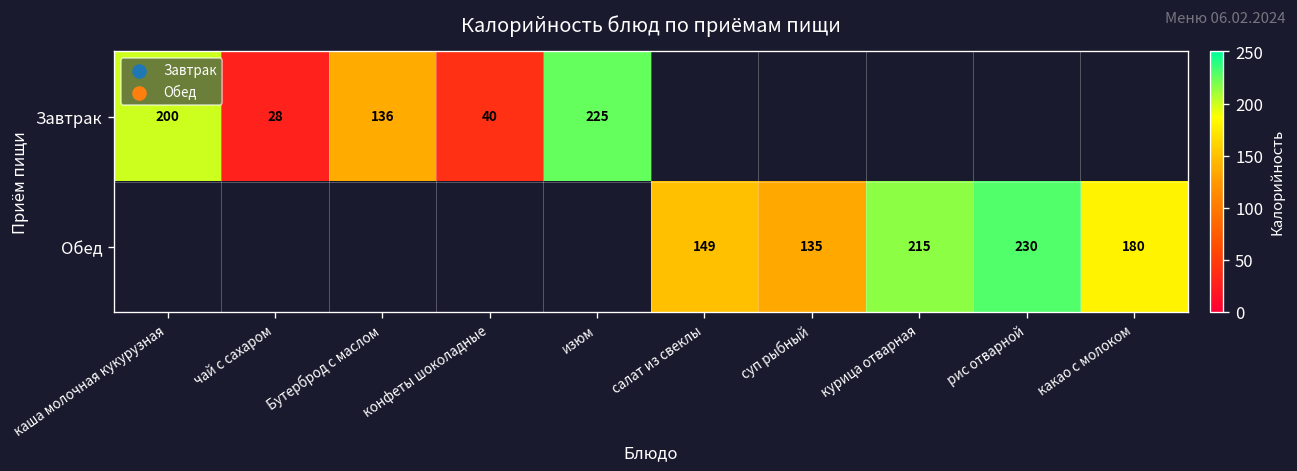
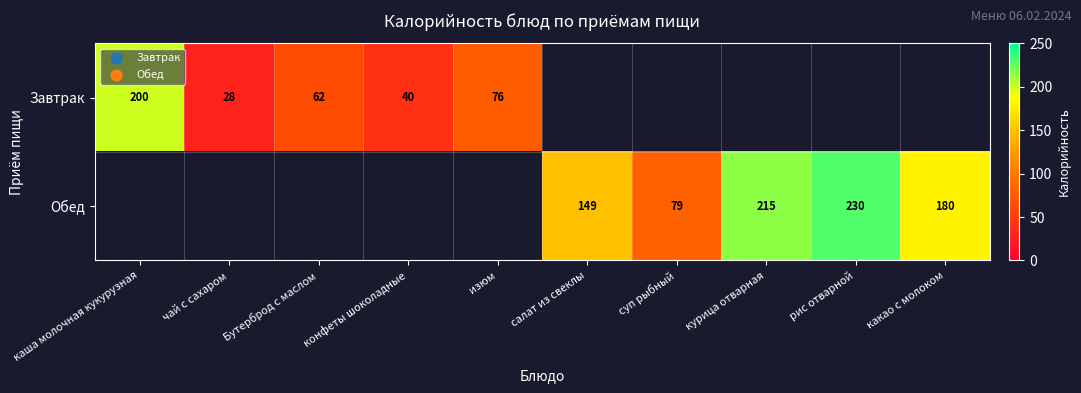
  {
    "Завтрак": {
      "каша молочная кукурузная": 200,
      "чай с сахаром": 28,
-     "Бутерброд с маслом": 136,
+     "Бутерброд с маслом": 62,
      "конфеты шоколадные": 40,
-     "изюм": 225
+     "изюм": 76
    },
    "Обед": {
      "салат из свеклы": 149,
-     "суп рыбный": 135,
+     "суп рыбный": 79,
      "курица отварная": 215,
      "рис отварной": 230,
      "какао с молоком": 180
    }
  }
